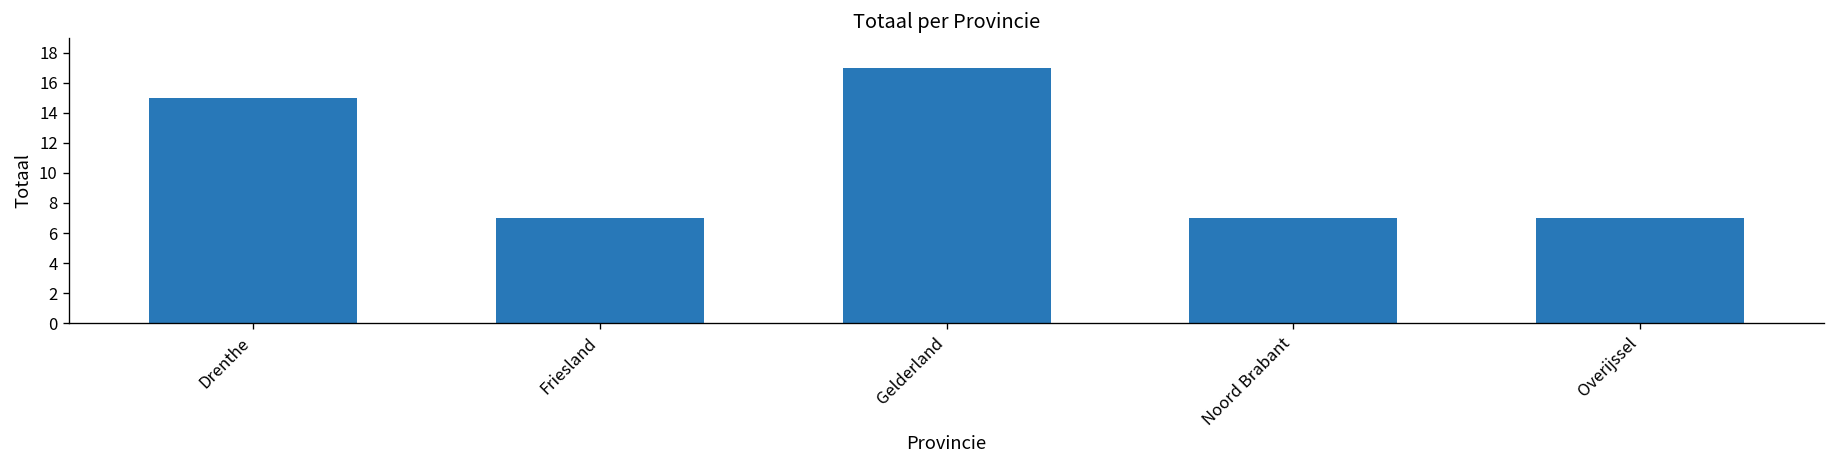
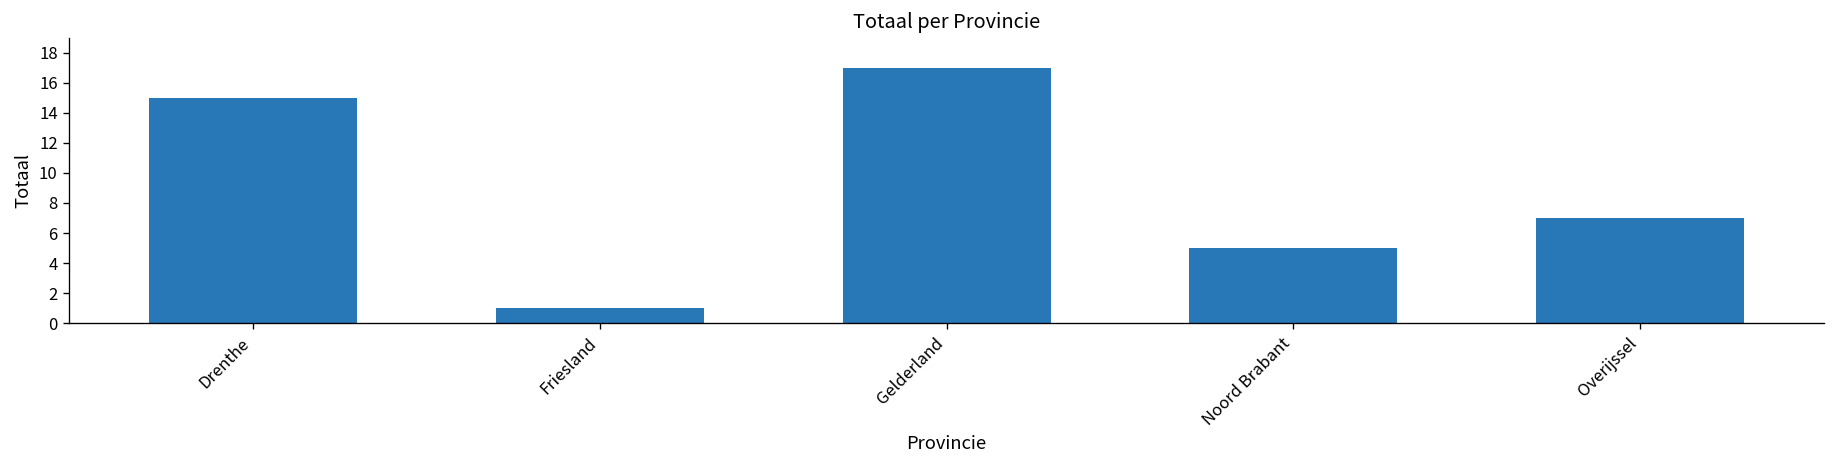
  {
    "Drenthe": 15,
-   "Friesland": 7,
+   "Friesland": 1,
    "Gelderland": 17,
-   "Noord Brabant": 7,
+   "Noord Brabant": 5,
    "Overijssel": 7
  }
